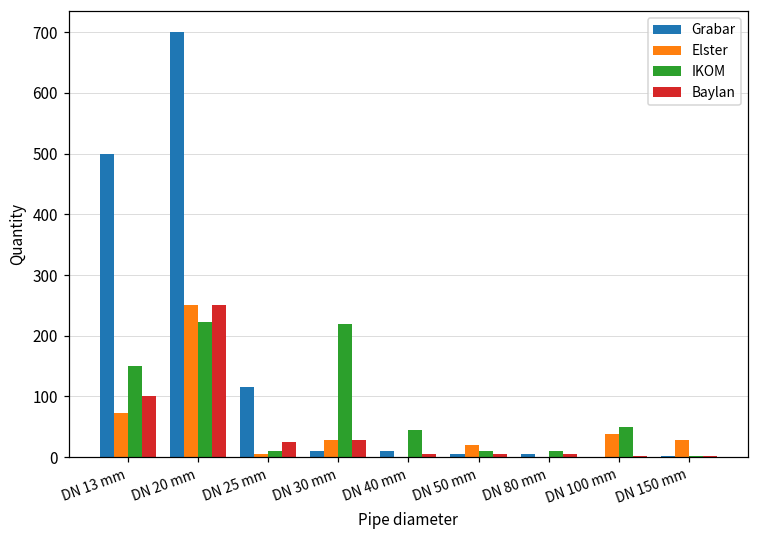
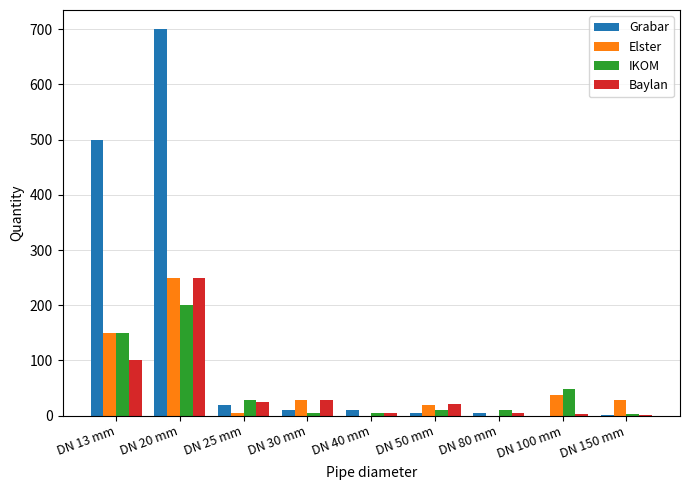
  {
    "Grabar": {
      "DN 13 mm": 500,
      "DN 20 mm": 700,
-     "DN 25 mm": 120,
+     "DN 25 mm": 20,
      "DN 30 mm": 10,
      "DN 40 mm": 10,
      "DN 50 mm": 10,
      "DN 80 mm": 10,
      "DN 100 mm": 0
    },
    "Elster": {
-     "DN 13 mm": 70,
+     "DN 13 mm": 150,
      "DN 20 mm": 250,
      "DN 25 mm": 10,
      "DN 30 mm": 30,
      "DN 40 mm": 0,
      "DN 50 mm": 20,
      "DN 80 mm": 0,
      "DN 100 mm": 40,
      "DN 150 mm": 30
    },
    "IKOM": {
      "DN 13 mm": 150,
-     "DN 20 mm": 220,
-     "DN 25 mm": 10,
-     "DN 30 mm": 220,
-     "DN 40 mm": 40,
+     "DN 20 mm": 200,
+     "DN 25 mm": 30,
+     "DN 30 mm": 10,
+     "DN 40 mm": 10,
      "DN 50 mm": 10,
      "DN 80 mm": 10,
      "DN 100 mm": 50
    },
    "Baylan": {
      "DN 13 mm": 100,
      "DN 20 mm": 250,
      "DN 25 mm": 30,
      "DN 30 mm": 30,
      "DN 40 mm": 10,
-     "DN 50 mm": 10,
+     "DN 50 mm": 20,
      "DN 80 mm": 10
    }
  }
